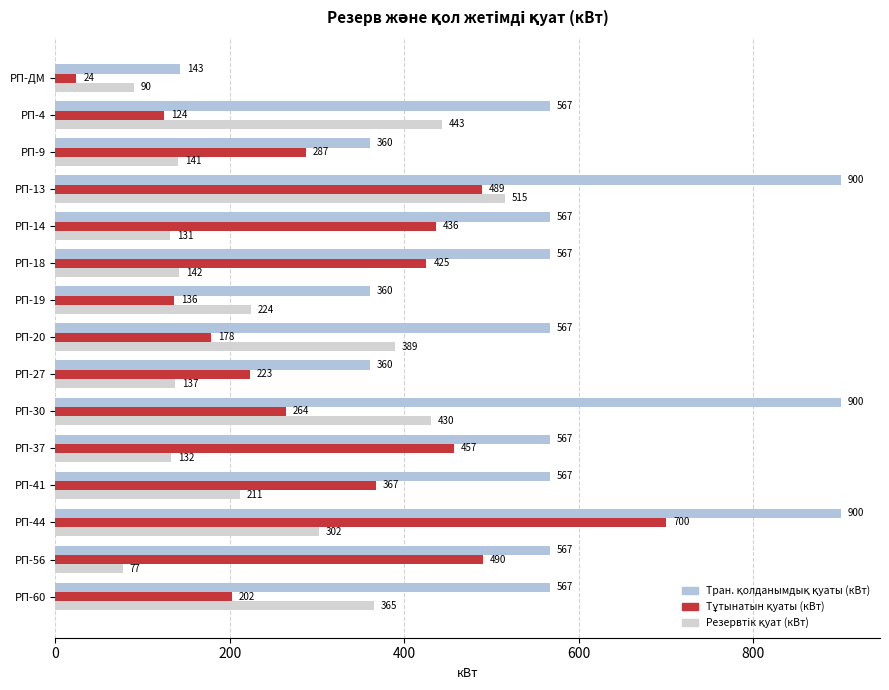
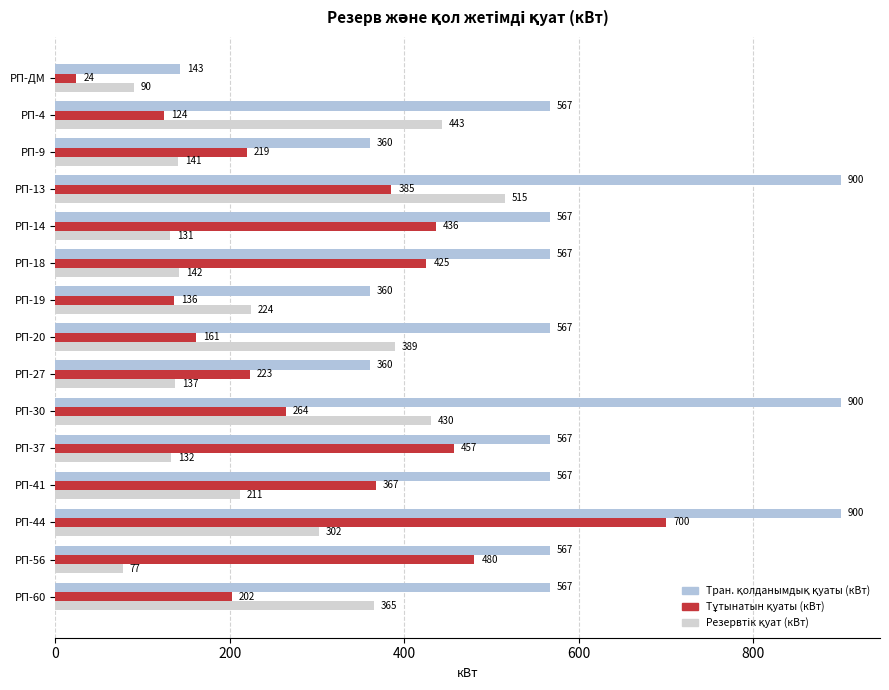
  {
    "Тұтынатын қуаты (кВт)": {
      "РП-ДМ": 24,
      "РП-4": 124,
-     "РП-9": 287,
-     "РП-13": 489,
+     "РП-9": 219,
+     "РП-13": 385,
      "РП-14": 436,
      "РП-18": 425,
      "РП-19": 136,
-     "РП-20": 178,
+     "РП-20": 161,
      "РП-27": 223,
      "РП-30": 264,
      "РП-37": 457,
      "РП-41": 367,
      "РП-44": 700,
-     "РП-56": 490,
+     "РП-56": 480,
      "РП-60": 202
    }
  }
